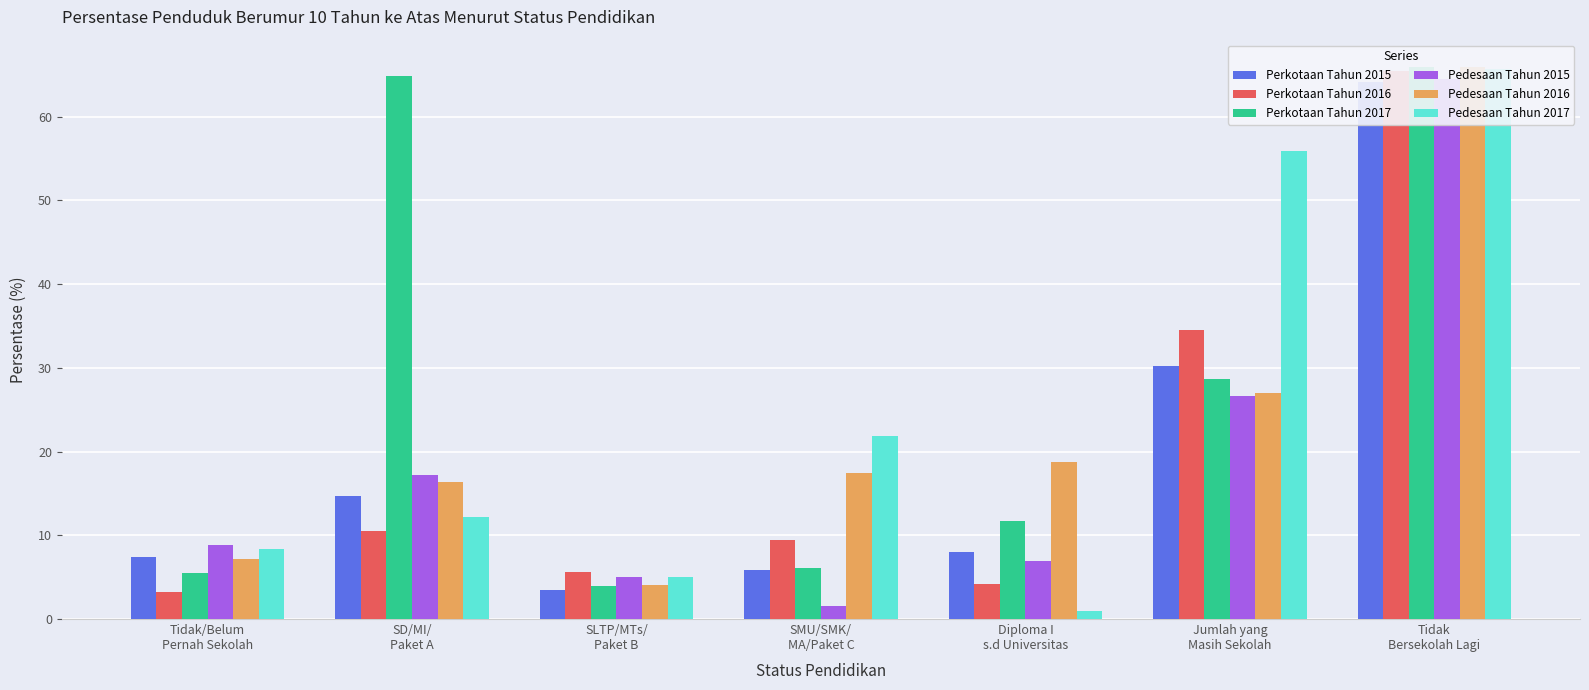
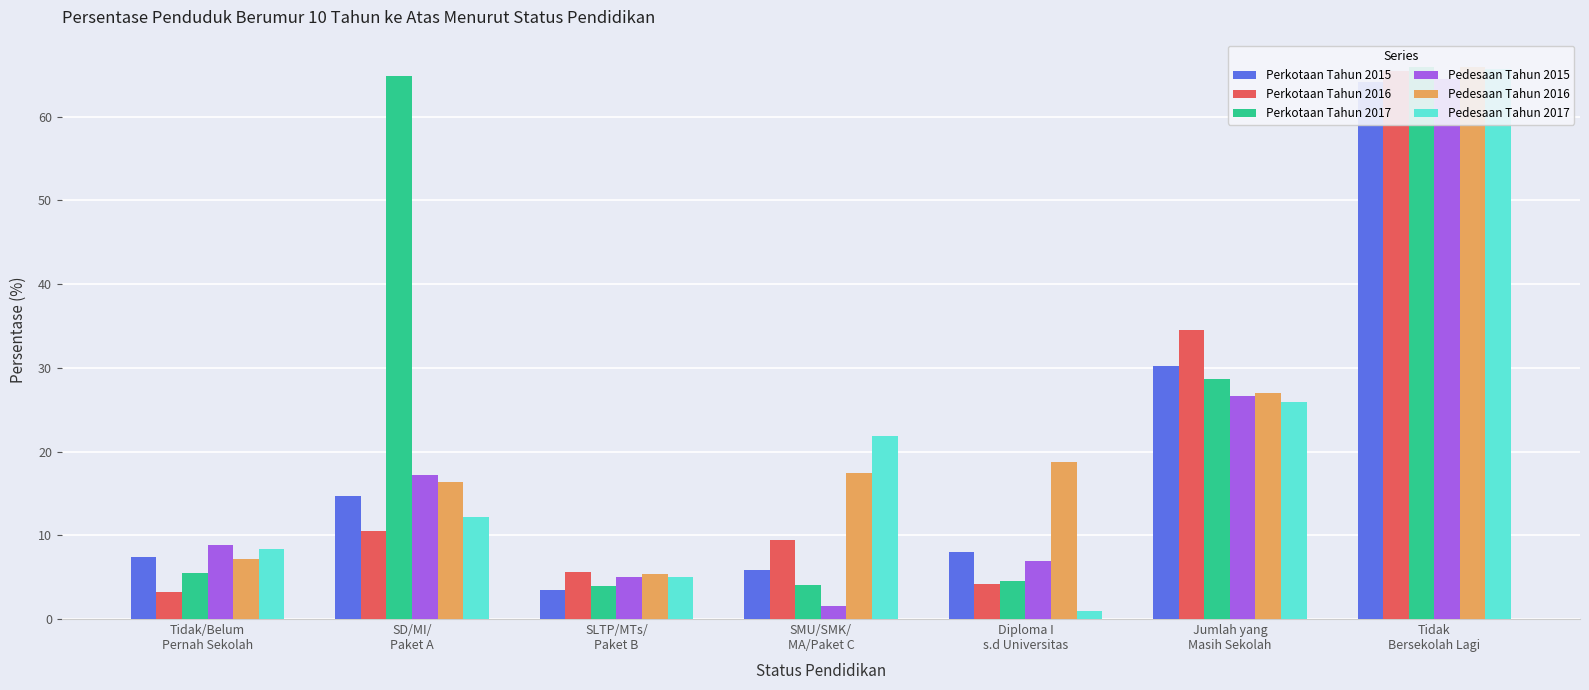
  {
    "Perkotaan Tahun 2015": {
      "Tidak/Belum Pernah Sekolah": 7,
      "SD/MI/ Paket A": 15,
      "SLTP/MTs/ Paket B": 3,
      "SMU/SMK/ MA/Paket C": 6,
      "Diploma I s.d Universitas": 8,
      "Jumlah yang Masih Sekolah": 30
    },
    "Perkotaan Tahun 2016": {
      "Tidak/Belum Pernah Sekolah": 3,
      "SD/MI/ Paket A": 11,
      "SLTP/MTs/ Paket B": 6,
      "SMU/SMK/ MA/Paket C": 9,
      "Diploma I s.d Universitas": 4,
      "Jumlah yang Masih Sekolah": 35
    },
    "Perkotaan Tahun 2017": {
      "Tidak/Belum Pernah Sekolah": 5,
      "SD/MI/ Paket A": 65,
      "SLTP/MTs/ Paket B": 4,
-     "SMU/SMK/ MA/Paket C": 6,
-     "Diploma I s.d Universitas": 12,
+     "SMU/SMK/ MA/Paket C": 4,
+     "Diploma I s.d Universitas": 4,
      "Jumlah yang Masih Sekolah": 29
    },
    "Pedesaan Tahun 2015": {
      "Tidak/Belum Pernah Sekolah": 9,
      "SD/MI/ Paket A": 17,
      "SLTP/MTs/ Paket B": 5,
      "SMU/SMK/ MA/Paket C": 2,
      "Diploma I s.d Universitas": 7,
      "Jumlah yang Masih Sekolah": 27
    },
    "Pedesaan Tahun 2016": {
      "Tidak/Belum Pernah Sekolah": 7,
      "SD/MI/ Paket A": 16,
-     "SLTP/MTs/ Paket B": 4,
+     "SLTP/MTs/ Paket B": 5,
      "SMU/SMK/ MA/Paket C": 17,
      "Diploma I s.d Universitas": 19,
      "Jumlah yang Masih Sekolah": 27
    },
    "Pedesaan Tahun 2017": {
      "Tidak/Belum Pernah Sekolah": 8,
      "SD/MI/ Paket A": 12,
      "SLTP/MTs/ Paket B": 5,
      "SMU/SMK/ MA/Paket C": 22,
      "Diploma I s.d Universitas": 1,
-     "Jumlah yang Masih Sekolah": 56
+     "Jumlah yang Masih Sekolah": 26
    }
  }
